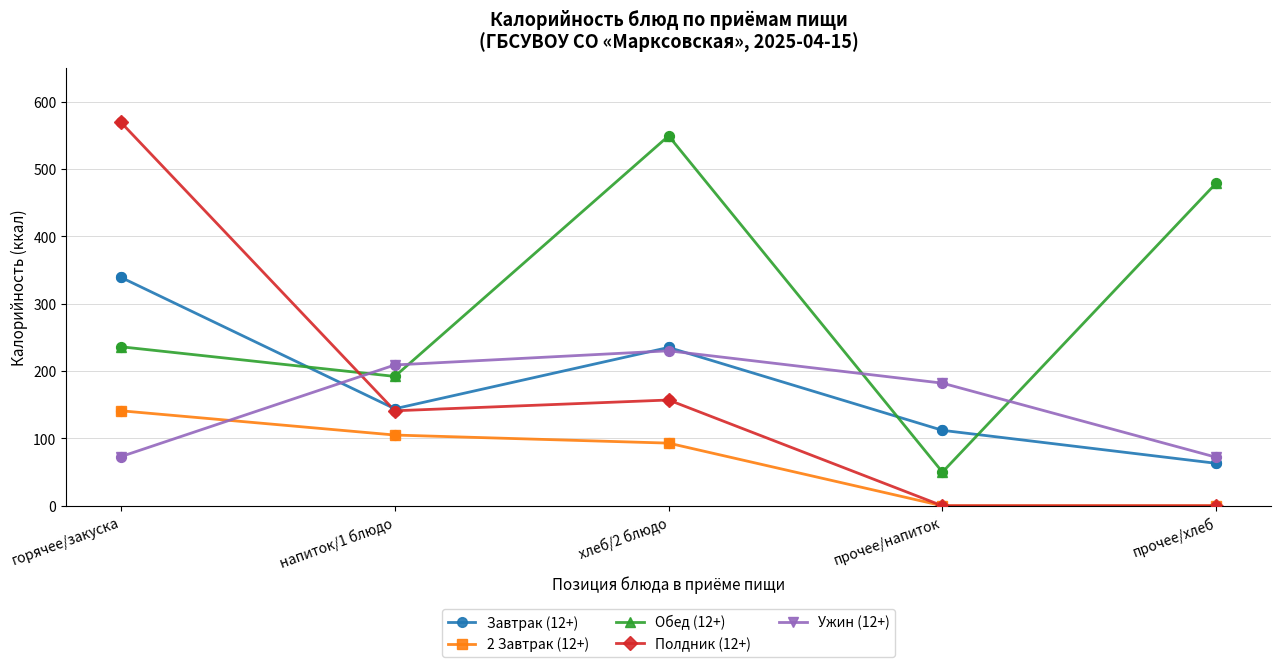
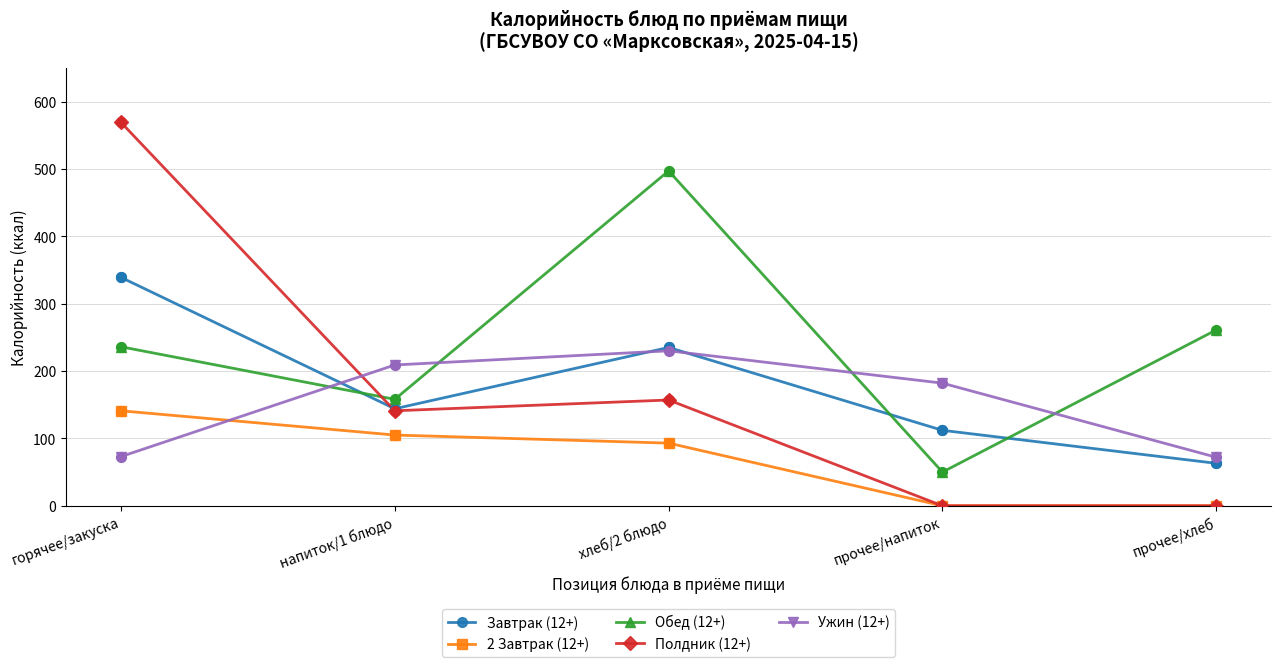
  {
    "Завтрак (12+)": {
      "горячее/закуска": 340,
      "хлеб/2 блюдо": 240,
      "прочее/напиток": 110,
      "прочее/хлеб": 60
    },
    "2 Завтрак (12+)": {
      "горячее/закуска": 140,
      "напиток/1 блюдо": 110,
      "хлеб/2 блюдо": 90
    },
    "Обед (12+)": {
      "горячее/закуска": 240,
-     "напиток/1 блюдо": 190,
-     "хлеб/2 блюдо": 550,
+     "напиток/1 блюдо": 160,
+     "хлеб/2 блюдо": 500,
      "прочее/напиток": 50,
-     "прочее/хлеб": 480
+     "прочее/хлеб": 260
    },
    "Полдник (12+)": {
      "горячее/закуска": 570,
      "хлеб/2 блюдо": 160
    },
    "Ужин (12+)": {
      "горячее/закуска": 70,
      "напиток/1 блюдо": 210,
      "хлеб/2 блюдо": 230,
      "прочее/напиток": 180,
      "прочее/хлеб": 70
    }
  }
